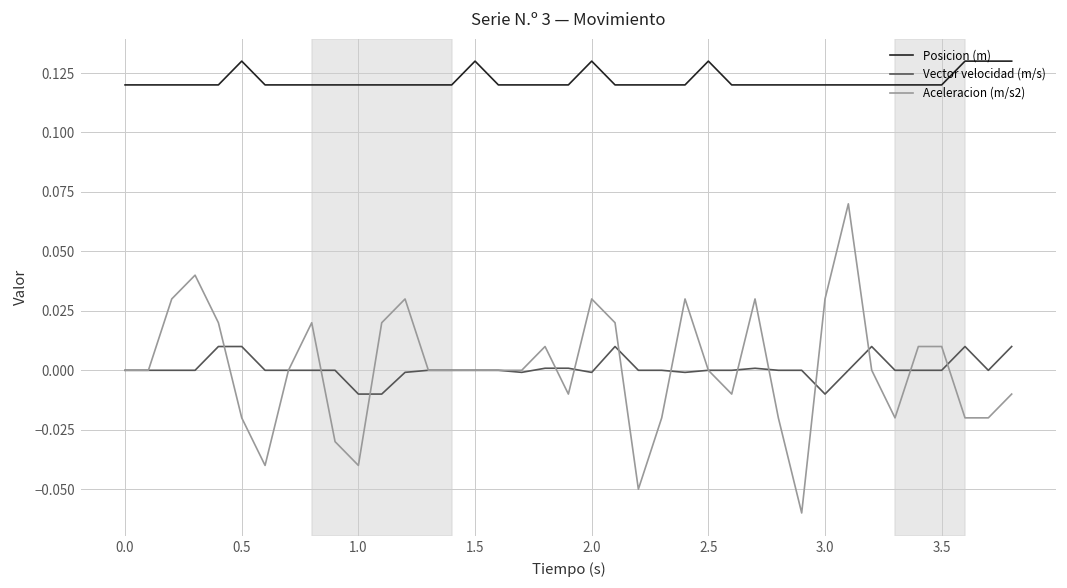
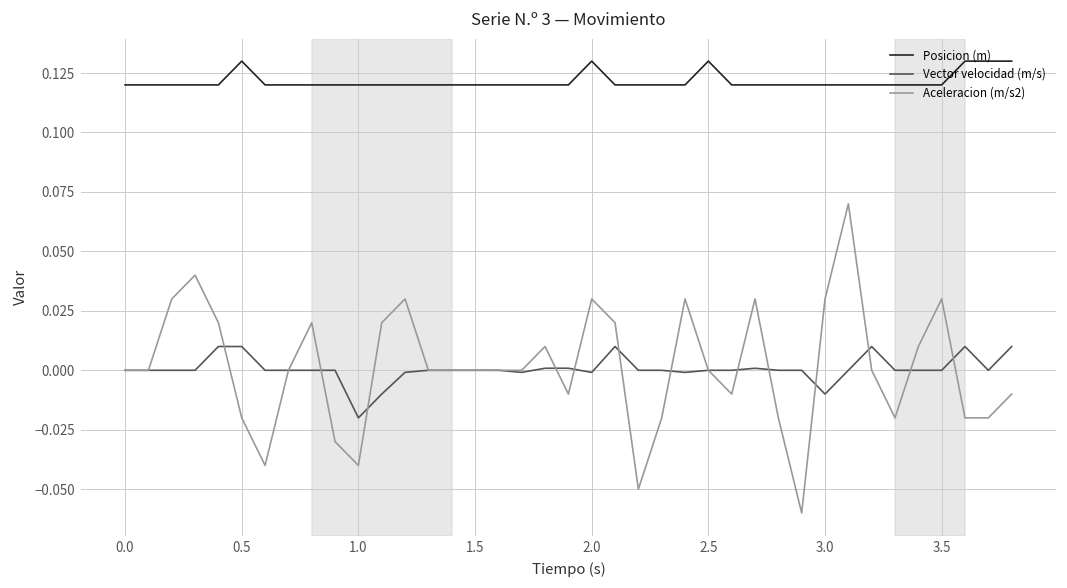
  {
    "Posicion (m)": {
      "0.0": 0.12,
      "0.5": 0.13,
      "1.0": 0.12,
-     "1.5": 0.13,
+     "1.5": 0.12,
      "2.0": 0.13,
      "2.5": 0.13,
      "3.0": 0.12,
      "3.5": 0.12
    },
    "Vector velocidad (m/s)": {
      "0.5": 0.01,
-     "1.0": -0.01,
+     "1.0": -0.02,
      "2.0": 0.00,
      "3.0": -0.01,
      "3.5": 0.00
    },
    "Aceleracion (m/s2)": {
      "0.5": -0.02,
      "1.0": -0.04,
      "2.0": 0.03,
      "3.0": 0.03,
-     "3.5": 0.01
+     "3.5": 0.03
    }
  }
